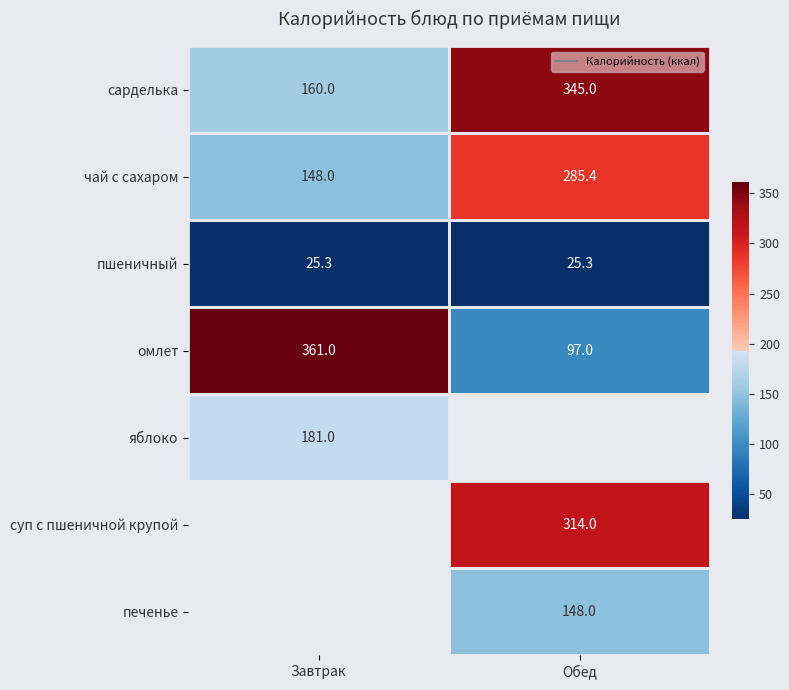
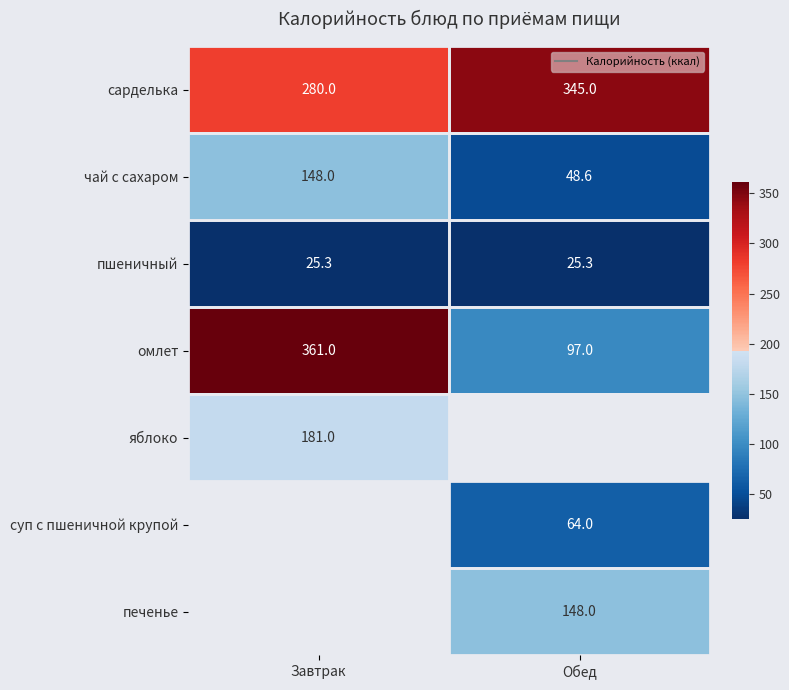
  {
    "сарделька": {
-     "Завтрак": 160.0,
+     "Завтрак": 280.0,
      "Обед": 345.0
    },
    "чай с сахаром": {
      "Завтрак": 148.0,
-     "Обед": 285.4
+     "Обед": 48.6
    },
    "пшеничный": {
      "Завтрак": 25.3,
      "Обед": 25.3
    },
    "омлет": {
      "Завтрак": 361.0,
      "Обед": 97.0
    },
    "яблоко": {
      "Завтрак": 181.0
    },
    "суп с пшеничной крупой": {
-     "Обед": 314.0
+     "Обед": 64.0
    },
    "печенье": {
      "Обед": 148.0
    }
  }
